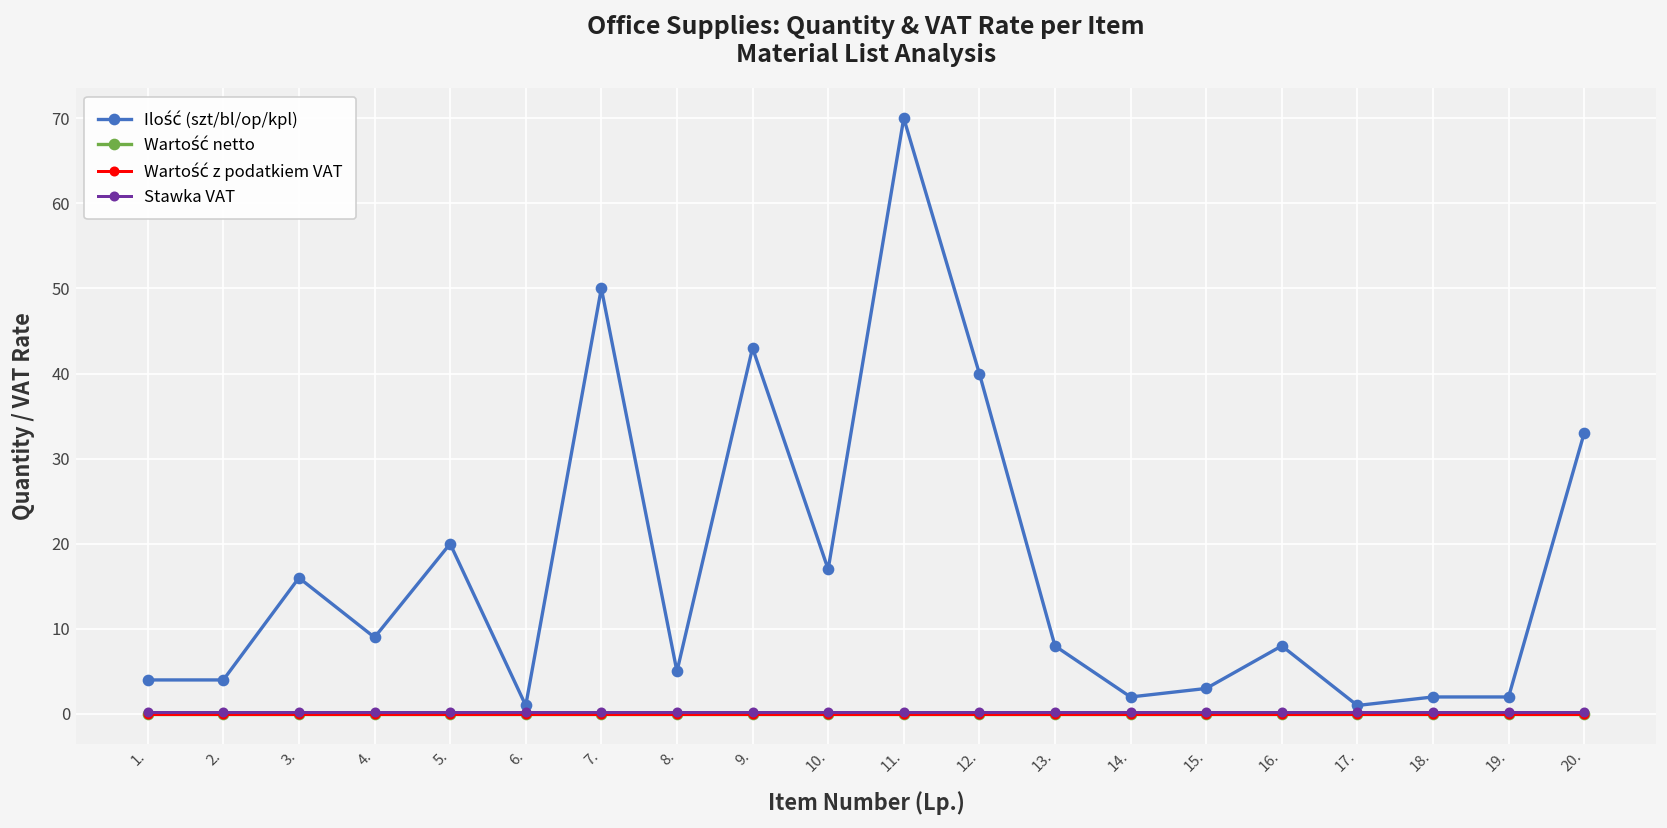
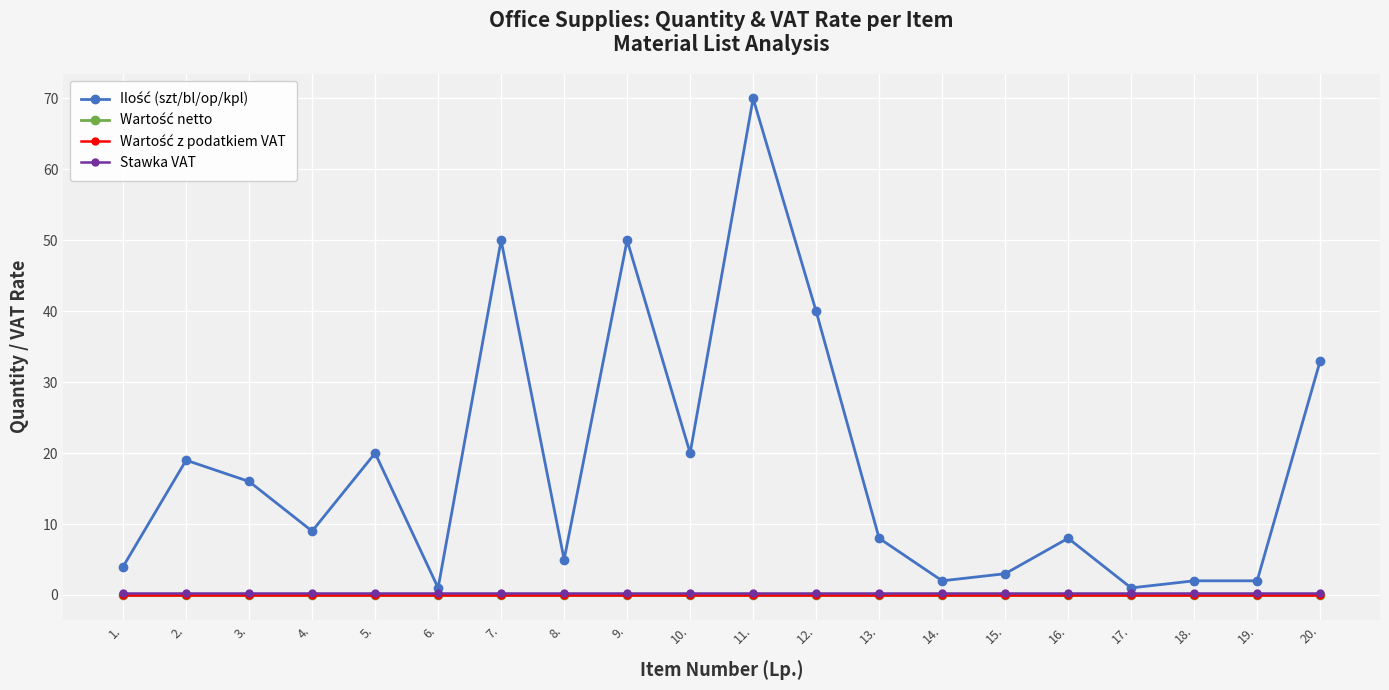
  {
    "Ilość (szt/bl/op/kpl)": {
      "1.": 4,
-     "2.": 4,
+     "2.": 19,
      "3.": 16,
      "4.": 9,
      "5.": 20,
      "6.": 1,
      "7.": 50,
      "8.": 5,
-     "9.": 43,
-     "10.": 17,
+     "9.": 50,
+     "10.": 20,
      "11.": 70,
      "12.": 40,
      "13.": 8,
      "14.": 2,
      "15.": 3,
      "16.": 8,
      "17.": 1,
      "18.": 2,
      "19.": 2,
      "20.": 33
    }
  }
